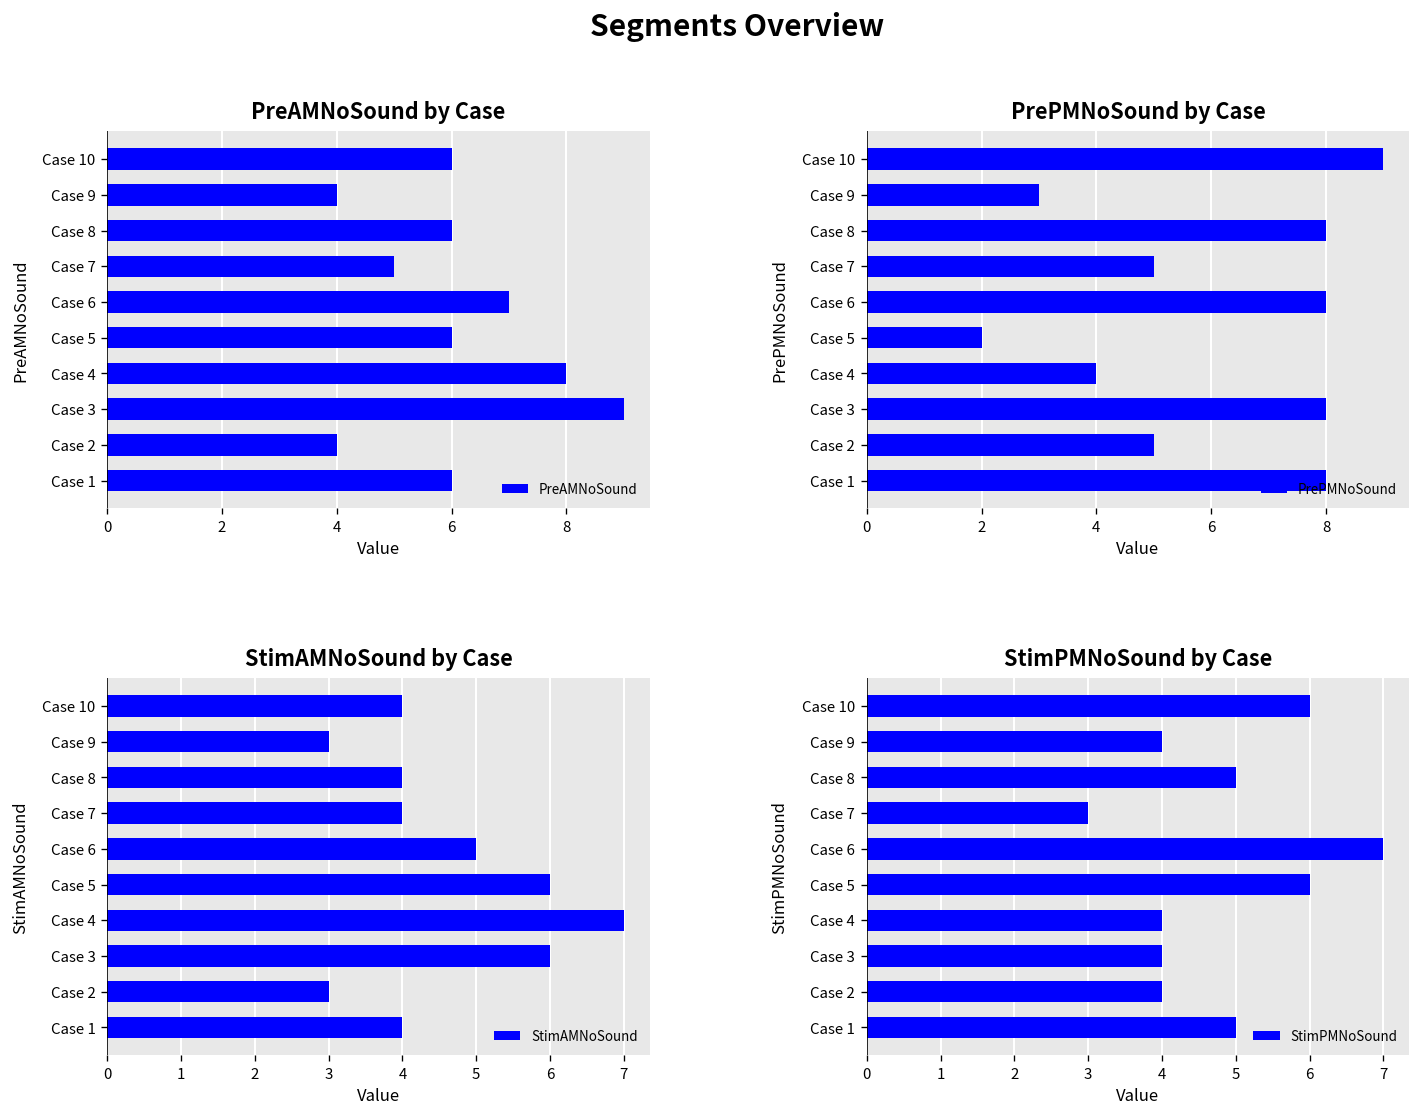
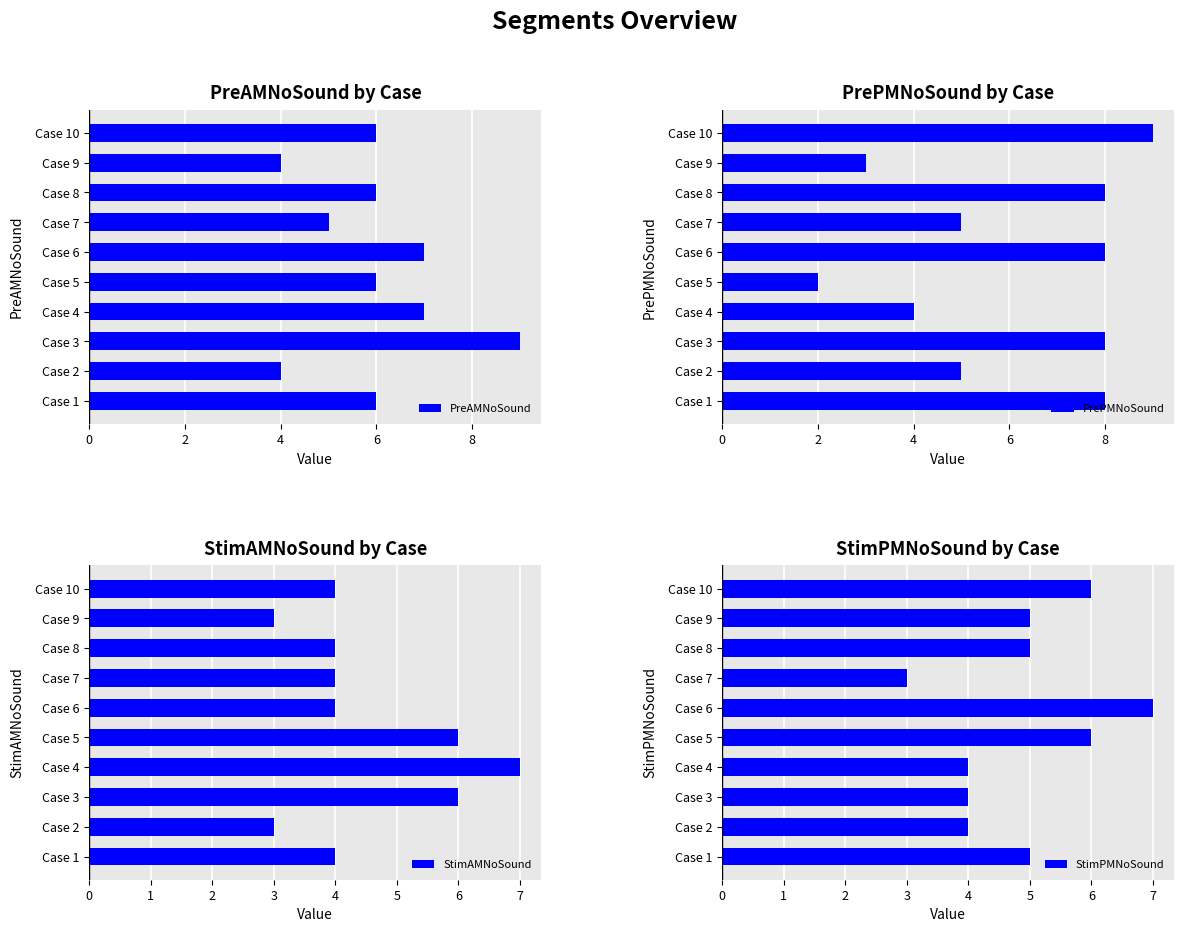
  {
    "PreAMNoSound by Case": {
      "Case 10": 6,
      "Case 9": 4,
      "Case 8": 6,
      "Case 7": 5,
      "Case 6": 7,
      "Case 5": 6,
-     "Case 4": 8,
+     "Case 4": 7,
      "Case 3": 9,
      "Case 2": 4,
      "Case 1": 6
    },
    "PrePMNoSound by Case": {
      "Case 10": 9.0,
      "Case 9": 3.0,
      "Case 8": 8.0,
      "Case 7": 5.0,
      "Case 6": 8.0,
      "Case 5": 2.0,
      "Case 4": 4.0,
      "Case 3": 8.0,
      "Case 2": 5.0,
      "Case 1": 8.0
    },
    "StimAMNoSound by Case": {
      "Case 10": 4,
      "Case 9": 3,
      "Case 8": 4,
      "Case 7": 4,
-     "Case 6": 5,
+     "Case 6": 4,
      "Case 5": 6,
      "Case 4": 7,
      "Case 3": 6,
      "Case 2": 3,
      "Case 1": 4
    },
    "StimPMNoSound by Case": {
      "Case 10": 6,
-     "Case 9": 4,
+     "Case 9": 5,
      "Case 8": 5,
      "Case 7": 3,
      "Case 6": 7,
      "Case 5": 6,
      "Case 4": 4,
      "Case 3": 4,
      "Case 2": 4,
      "Case 1": 5
    }
  }
